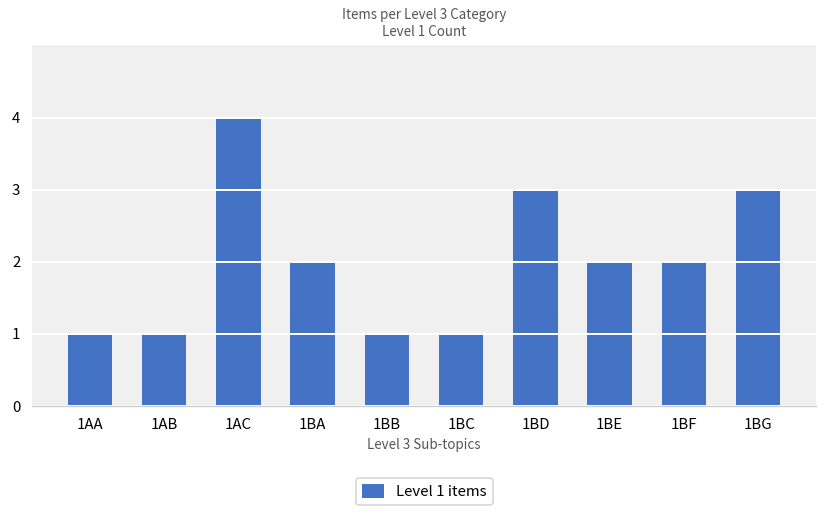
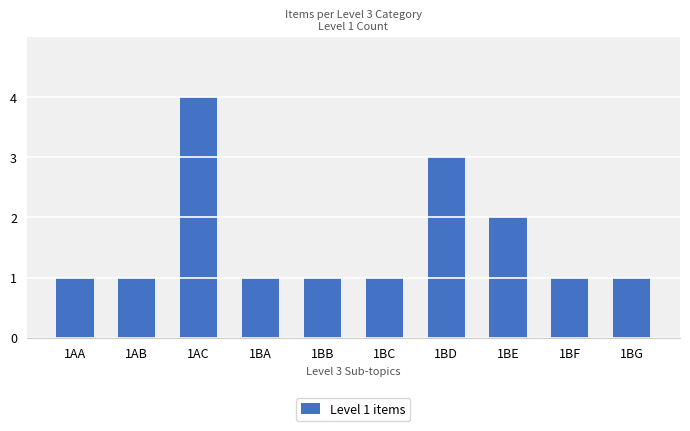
  {
    "1AA": 1,
    "1AB": 1,
    "1AC": 4,
-   "1BA": 2,
+   "1BA": 1,
    "1BB": 1,
    "1BC": 1,
    "1BD": 3,
    "1BE": 2,
-   "1BF": 2,
-   "1BG": 3
+   "1BF": 1,
+   "1BG": 1
  }
